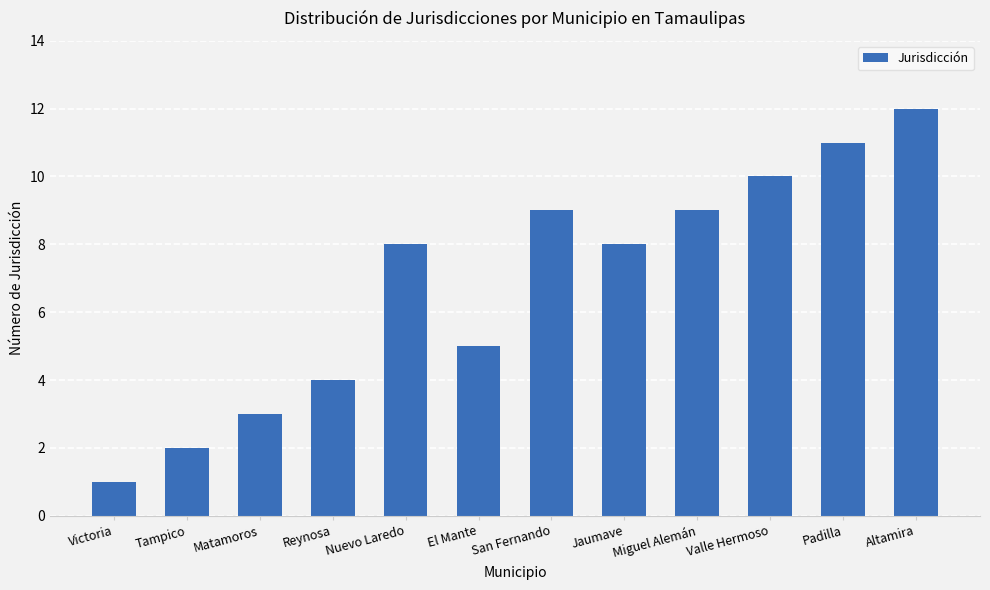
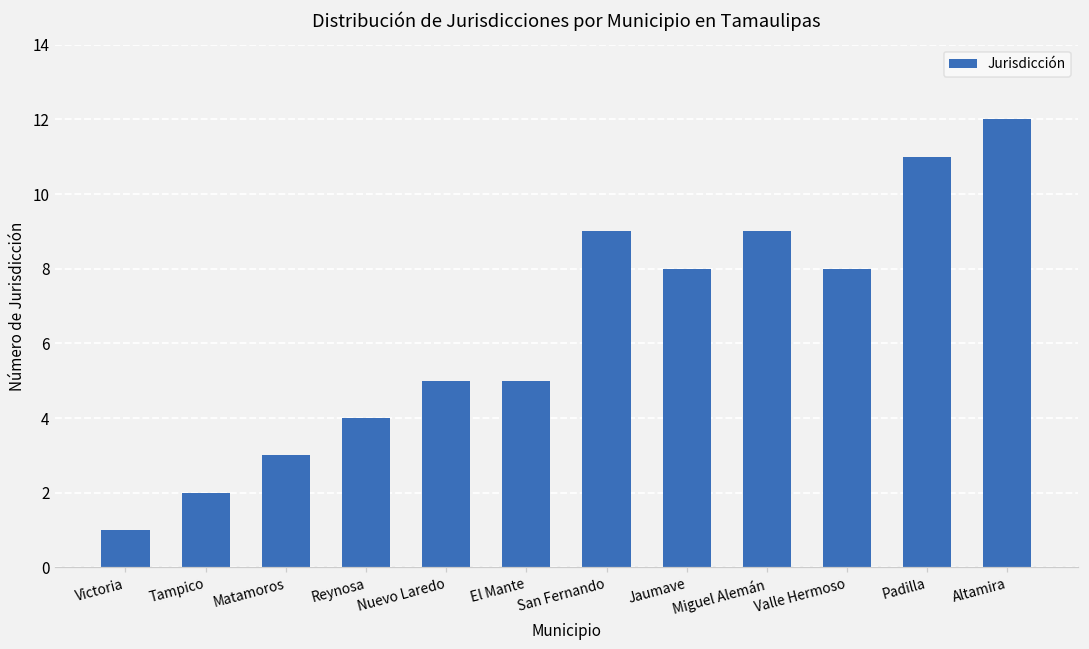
  {
    "Victoria": 1,
    "Tampico": 2,
    "Matamoros": 3,
    "Reynosa": 4,
-   "Nuevo Laredo": 8,
+   "Nuevo Laredo": 5,
    "El Mante": 5,
    "San Fernando": 9,
    "Jaumave": 8,
    "Miguel Alemán": 9,
-   "Valle Hermoso": 10,
+   "Valle Hermoso": 8,
    "Padilla": 11,
    "Altamira": 12
  }
